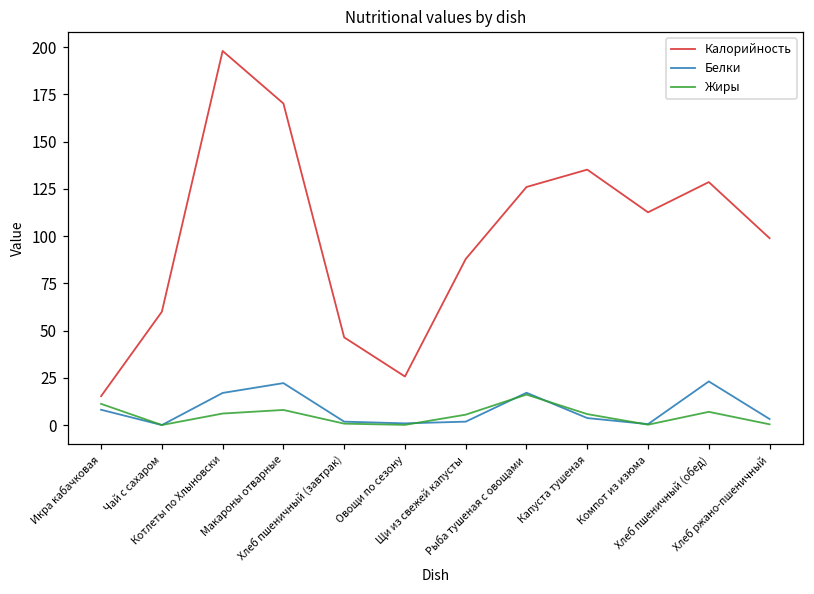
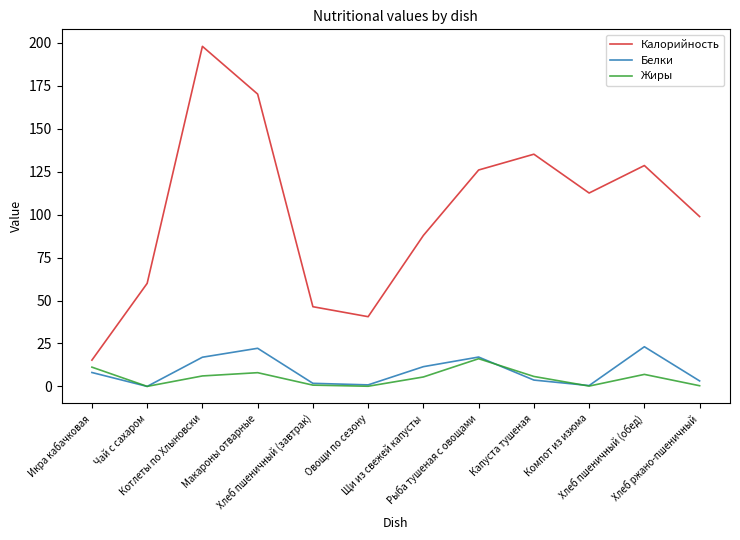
  {
    "Калорийность": {
      "Икра кабачковая": 15,
      "Чай с сахаром": 60,
      "Котлеты по Хлыновски": 198,
      "Макароны отварные": 170,
      "Хлеб пшеничный (завтрак)": 46,
-     "Овощи по сезону": 26,
+     "Овощи по сезону": 41,
      "Щи из свежей капусты": 88,
      "Рыба тушеная с овощами": 126,
      "Капуста тушеная": 135,
      "Компот из изюма": 113,
      "Хлеб пшеничный (обед)": 129,
      "Хлеб ржано-пшеничный": 99
    },
    "Белки": {
      "Икра кабачковая": 8,
      "Котлеты по Хлыновски": 17,
      "Макароны отварные": 22,
-     "Щи из свежей капусты": 2,
+     "Щи из свежей капусты": 12,
      "Капуста тушеная": 4,
      "Хлеб пшеничный (обед)": 23,
      "Хлеб ржано-пшеничный": 3
    },
    "Жиры": {
      "Икра кабачковая": 11,
      "Котлеты по Хлыновски": 6,
      "Макароны отварные": 8,
      "Щи из свежей капусты": 6,
      "Капуста тушеная": 6,
      "Хлеб пшеничный (обед)": 7,
      "Хлеб ржано-пшеничный": 0
    }
  }
